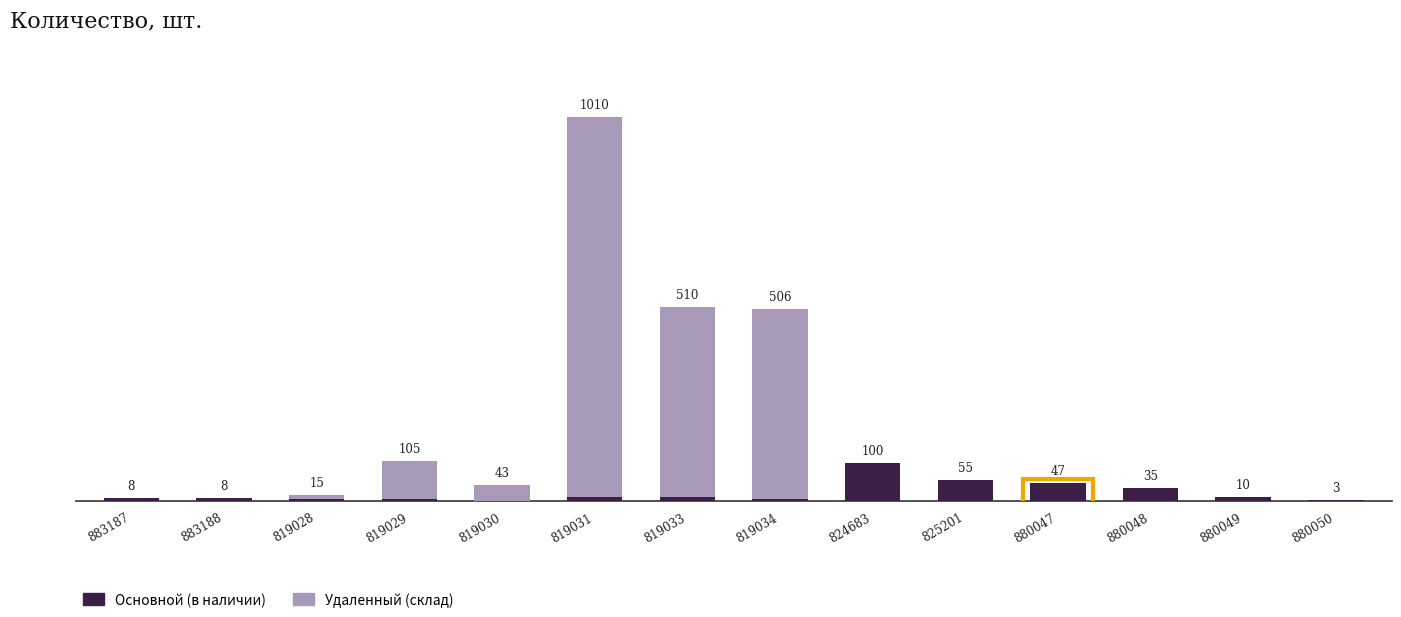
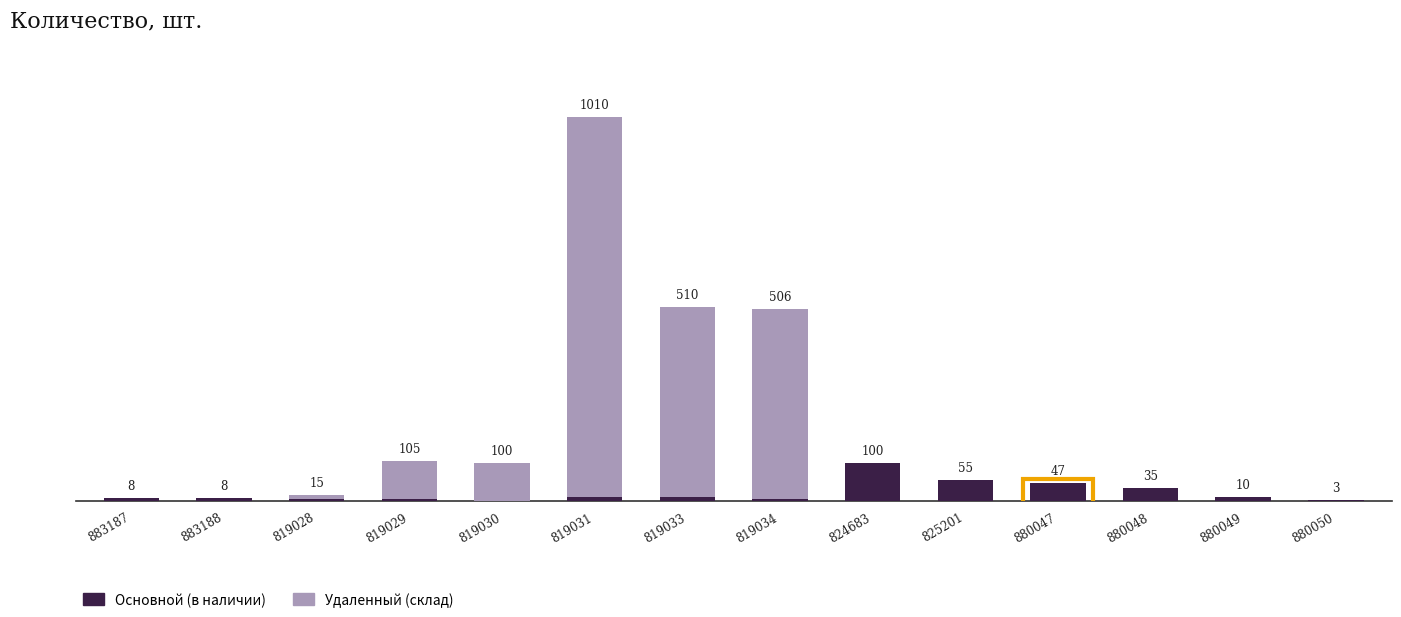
  {
    "Основной (в наличии)": {
      "883187": 8,
      "883188": 8,
      "824683": 100,
      "825201": 55,
      "880047": 47,
      "880048": 35,
      "880049": 10,
      "880050": 3
    },
    "Удаленный (склад)": {
-     "819030": 43
+     "819030": 100
    }
  }
